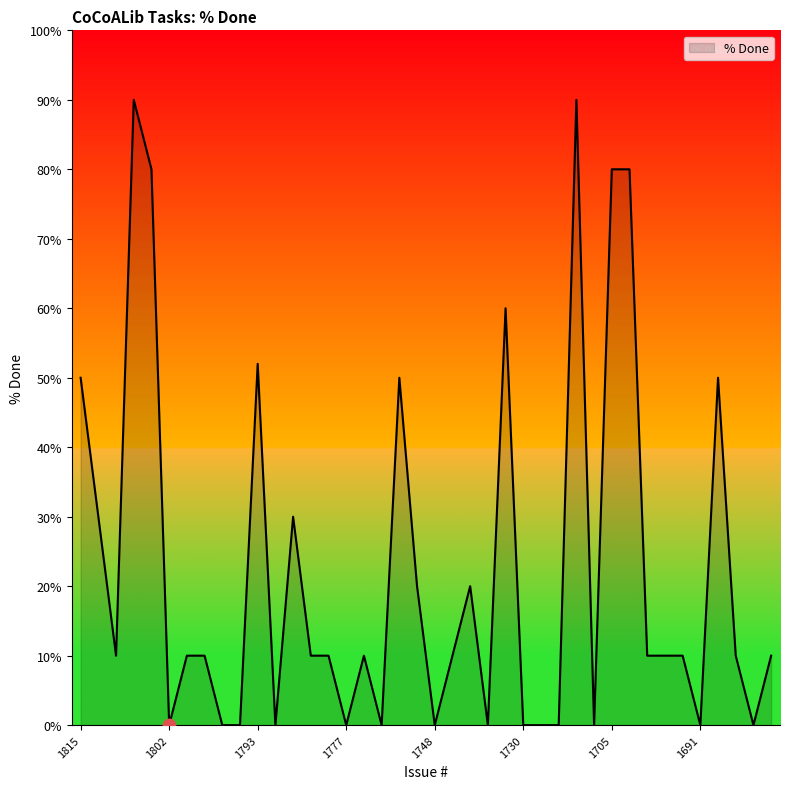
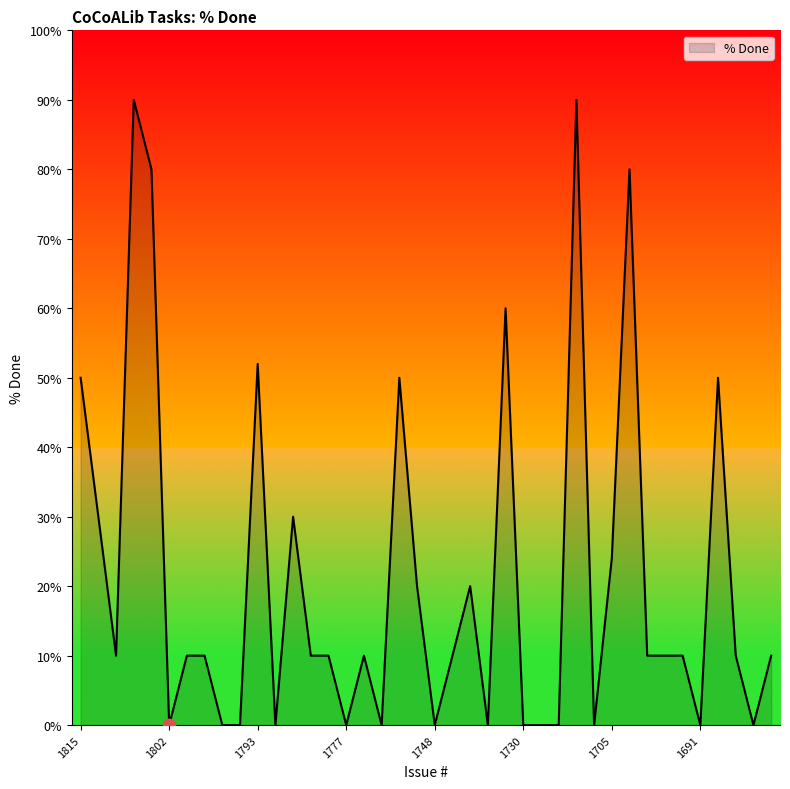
  {
    "% Done": {
      "1815": "50%",
      "1793": "52%",
      "1777": "0%",
      "1748": "0%",
      "1730": "0%",
-     "1705": "80%",
+     "1705": "24%",
      "1691": "0%"
    }
  }
